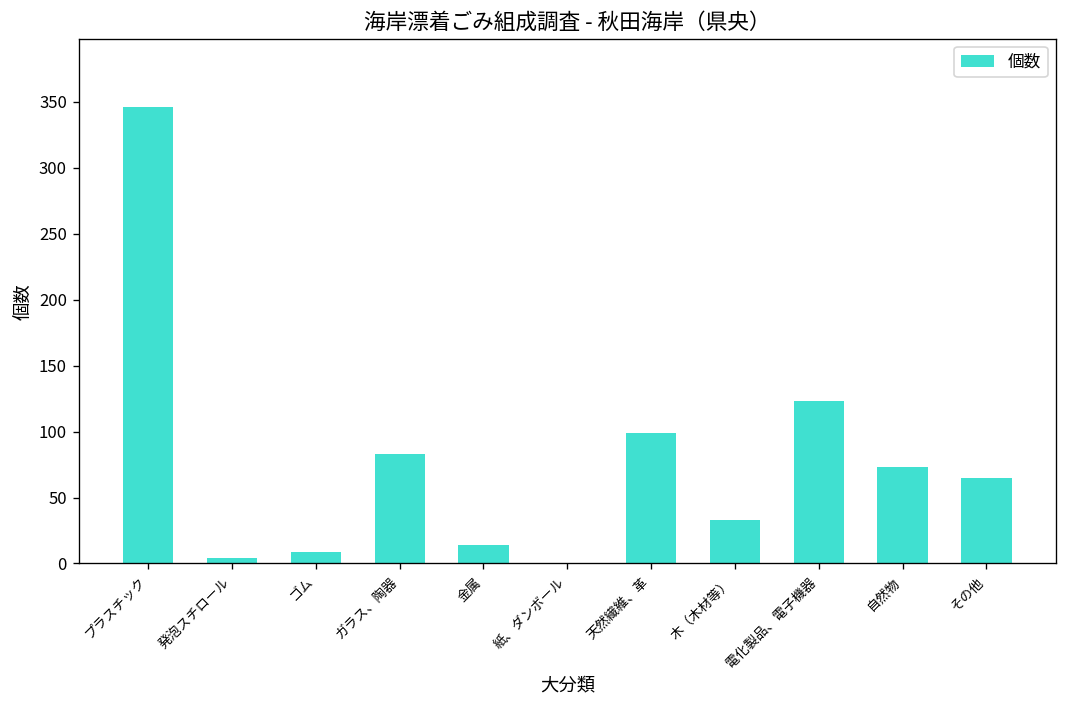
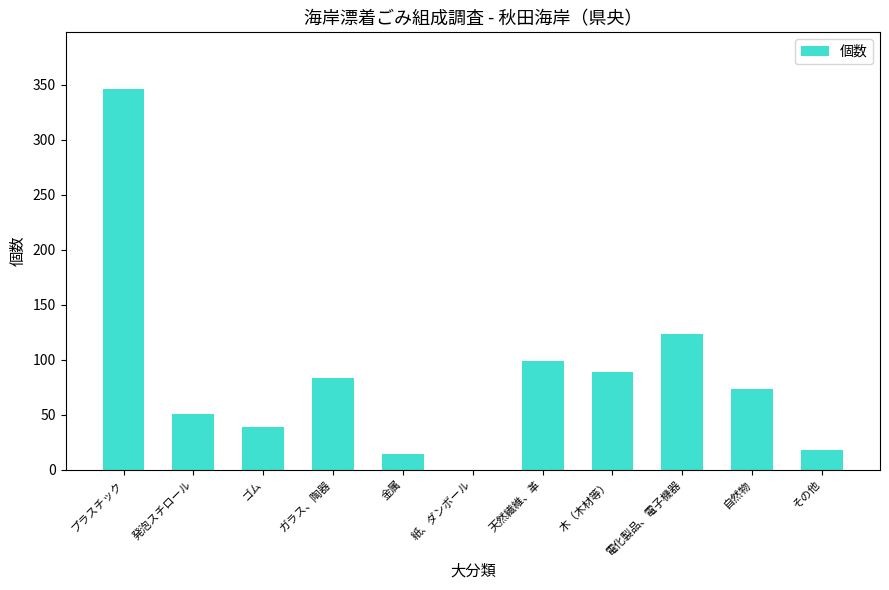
  {
    "プラスチック": 346,
-   "発泡スチロール": 4,
-   "ゴム": 9,
+   "発泡スチロール": 51,
+   "ゴム": 39,
    "ガラス、陶器": 83,
    "金属": 14,
    "紙、ダンボール": 0,
    "天然繊維、革": 99,
-   "木（木材等）": 33,
+   "木（木材等）": 89,
    "電化製品、電子機器": 123,
    "自然物": 73,
-   "その他": 65
+   "その他": 18
  }
